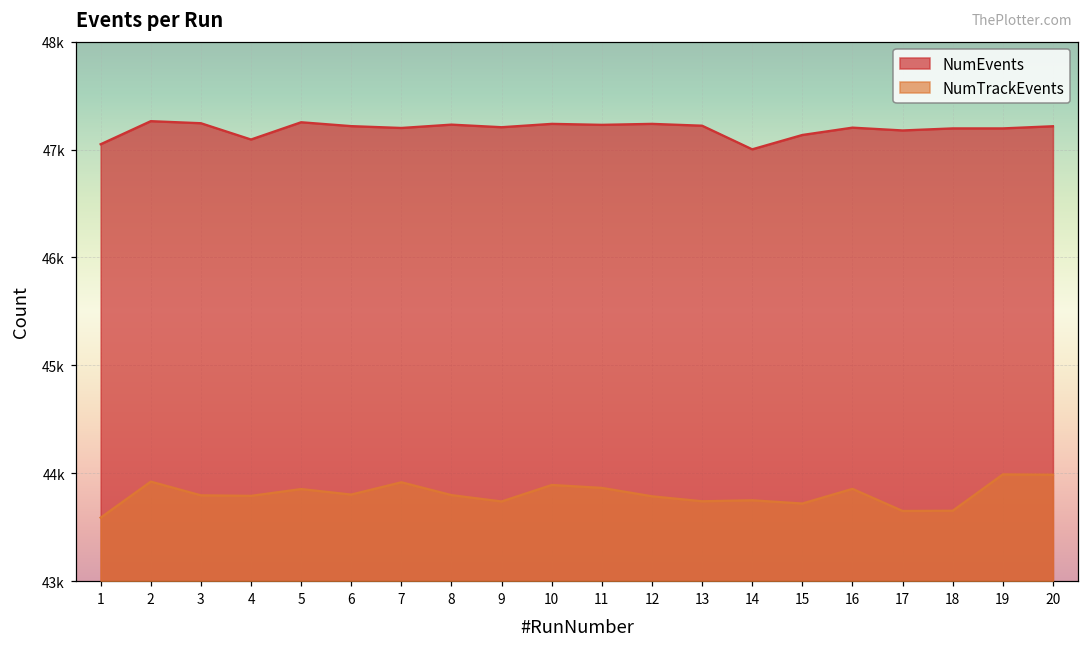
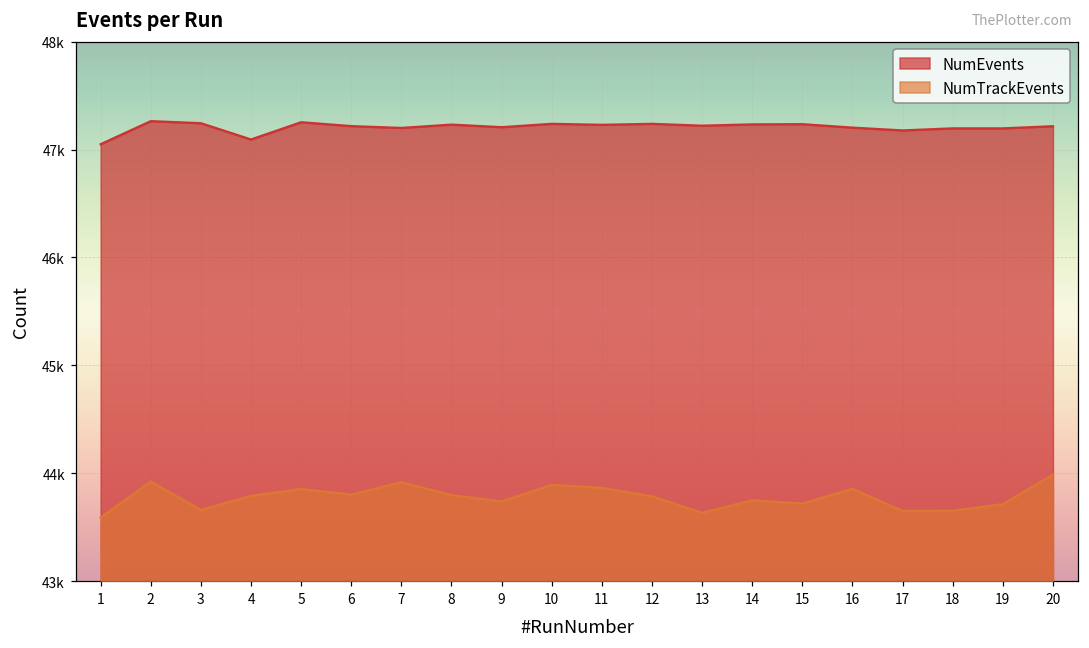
  {
    "NumEvents": {
      "1": 47100,
      "2": 47300,
      "3": 47200,
      "4": 47100,
      "5": 47300,
      "6": 47200,
      "7": 47200,
      "8": 47200,
      "9": 47200,
      "10": 47200,
      "11": 47200,
      "12": 47200,
      "13": 47200,
-     "14": 47000,
-     "15": 47100,
+     "14": 47200,
+     "15": 47200,
      "16": 47200,
      "17": 47200,
      "18": 47200,
      "19": 47200,
      "20": 47200
    },
    "NumTrackEvents": {
      "1": 43600,
      "2": 43900,
-     "3": 43800,
+     "3": 43700,
      "4": 43800,
      "5": 43900,
      "6": 43800,
      "7": 43900,
      "8": 43800,
      "9": 43700,
      "10": 43900,
      "11": 43900,
      "12": 43800,
-     "13": 43700,
+     "13": 43600,
      "14": 43700,
      "15": 43700,
      "16": 43900,
      "17": 43700,
      "18": 43700,
-     "19": 44000,
+     "19": 43700,
      "20": 44000
    }
  }
